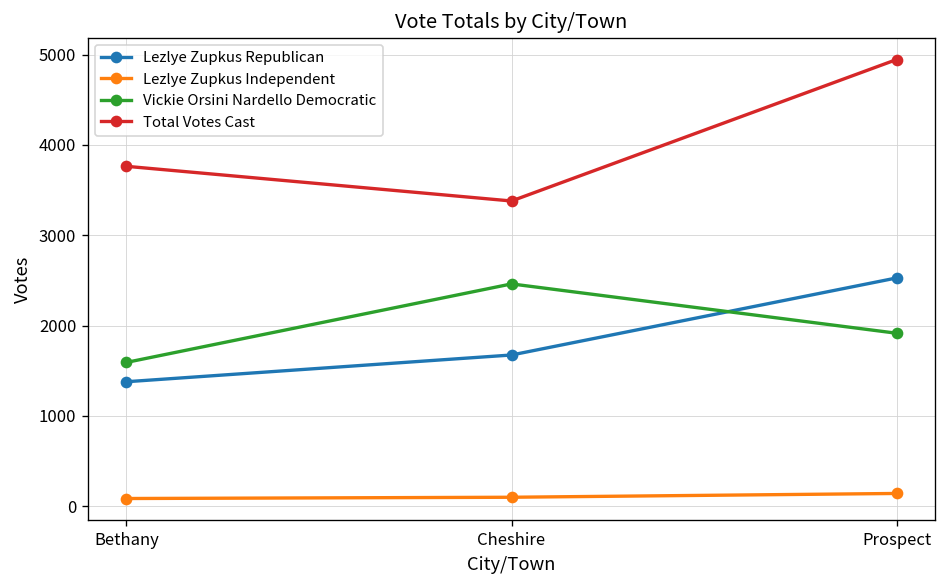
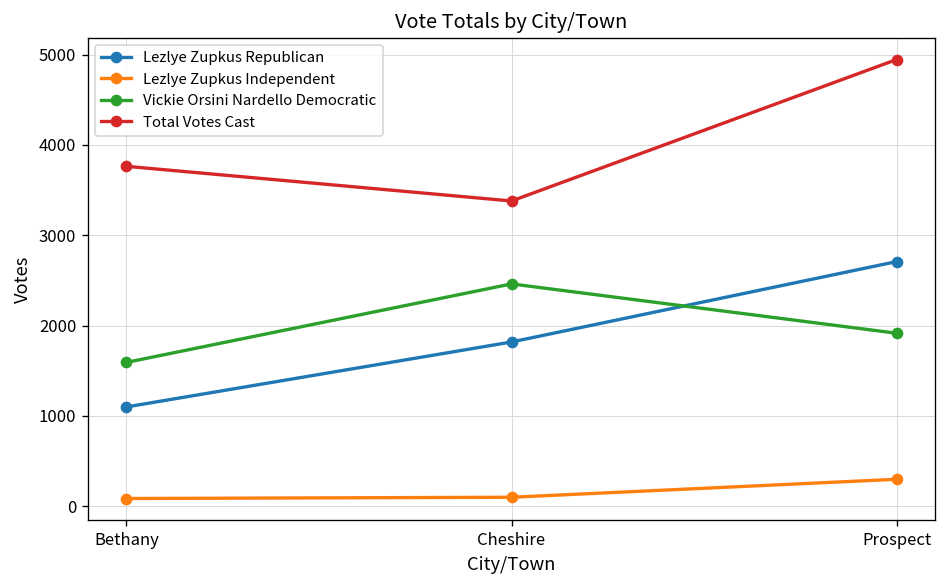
  {
    "Lezlye Zupkus Republican": {
-     "Bethany": 1400,
-     "Cheshire": 1700,
-     "Prospect": 2500
+     "Bethany": 1100,
+     "Cheshire": 1800,
+     "Prospect": 2700
    },
    "Lezlye Zupkus Independent": {
      "Bethany": 100,
      "Cheshire": 100,
-     "Prospect": 100
+     "Prospect": 300
    },
    "Vickie Orsini Nardello Democratic": {
      "Bethany": 1600,
      "Cheshire": 2500,
      "Prospect": 1900
    },
    "Total Votes Cast": {
      "Bethany": 3800,
      "Cheshire": 3400,
      "Prospect": 4900
    }
  }
